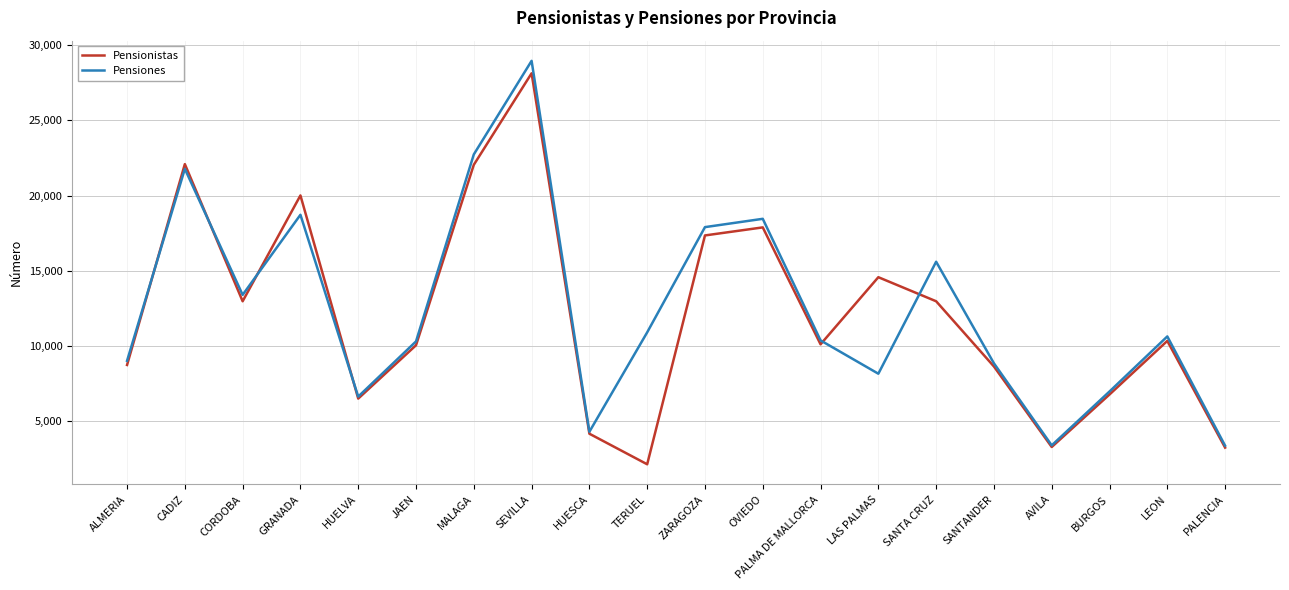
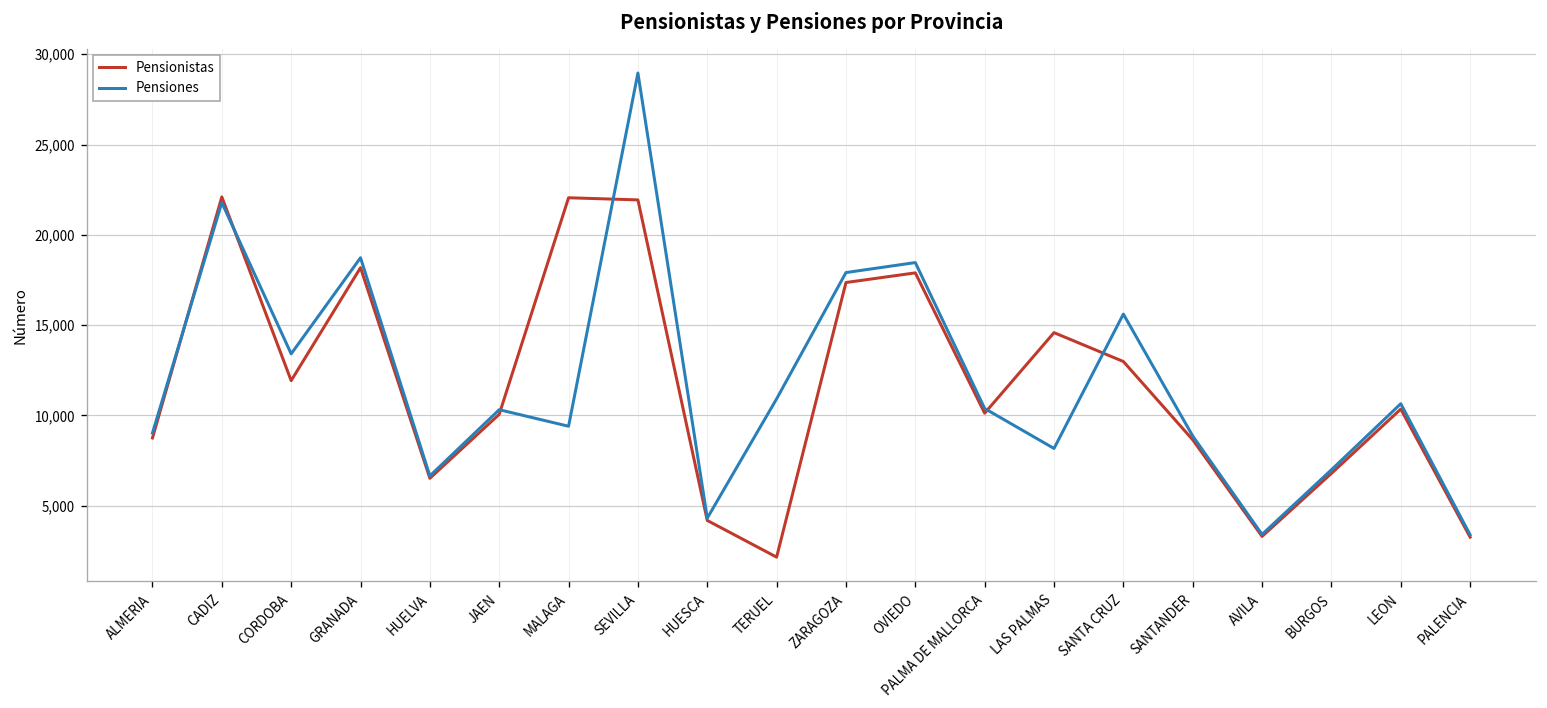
  {
    "Pensionistas": {
      "ALMERIA": "8,800",
      "CADIZ": "22,100",
-     "CORDOBA": "13,000",
-     "GRANADA": "20,000",
+     "CORDOBA": "11,900",
+     "GRANADA": "18,200",
      "JAEN": "10,100",
      "MALAGA": "22,100",
-     "SEVILLA": "28,100",
+     "SEVILLA": "21,900",
      "TERUEL": "2,200",
      "ZARAGOZA": "17,400",
      "OVIEDO": "17,900",
      "PALMA DE MALLORCA": "10,100",
      "LAS PALMAS": "14,600",
      "SANTA CRUZ": "13,000",
      "SANTANDER": "8,700",
      "BURGOS": "6,800",
      "LEON": "10,400"
    },
    "Pensiones": {
      "ALMERIA": "9,000",
      "CADIZ": "21,800",
      "CORDOBA": "13,400",
      "GRANADA": "18,700",
      "JAEN": "10,300",
-     "MALAGA": "22,700",
+     "MALAGA": "9,400",
      "SEVILLA": "29,000",
      "TERUEL": "10,900",
      "ZARAGOZA": "17,900",
      "OVIEDO": "18,500",
      "PALMA DE MALLORCA": "10,400",
      "LAS PALMAS": "8,200",
      "SANTA CRUZ": "15,600",
      "SANTANDER": "8,900",
      "BURGOS": "7,000",
      "LEON": "10,600"
    }
  }
